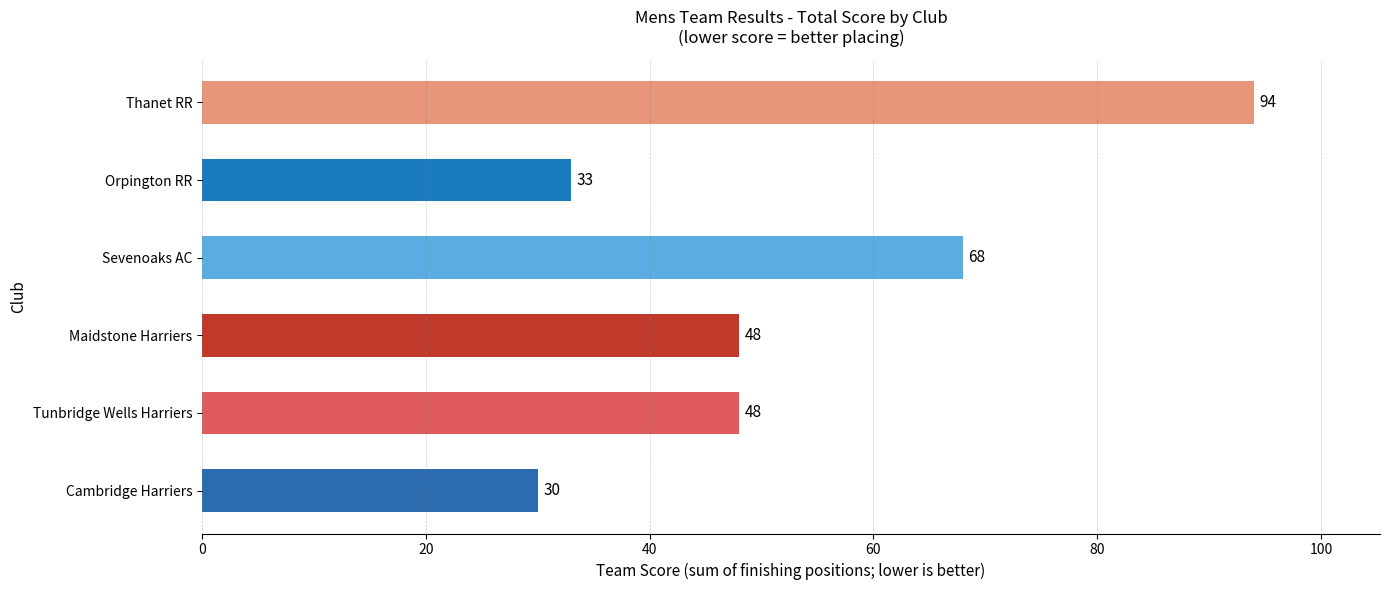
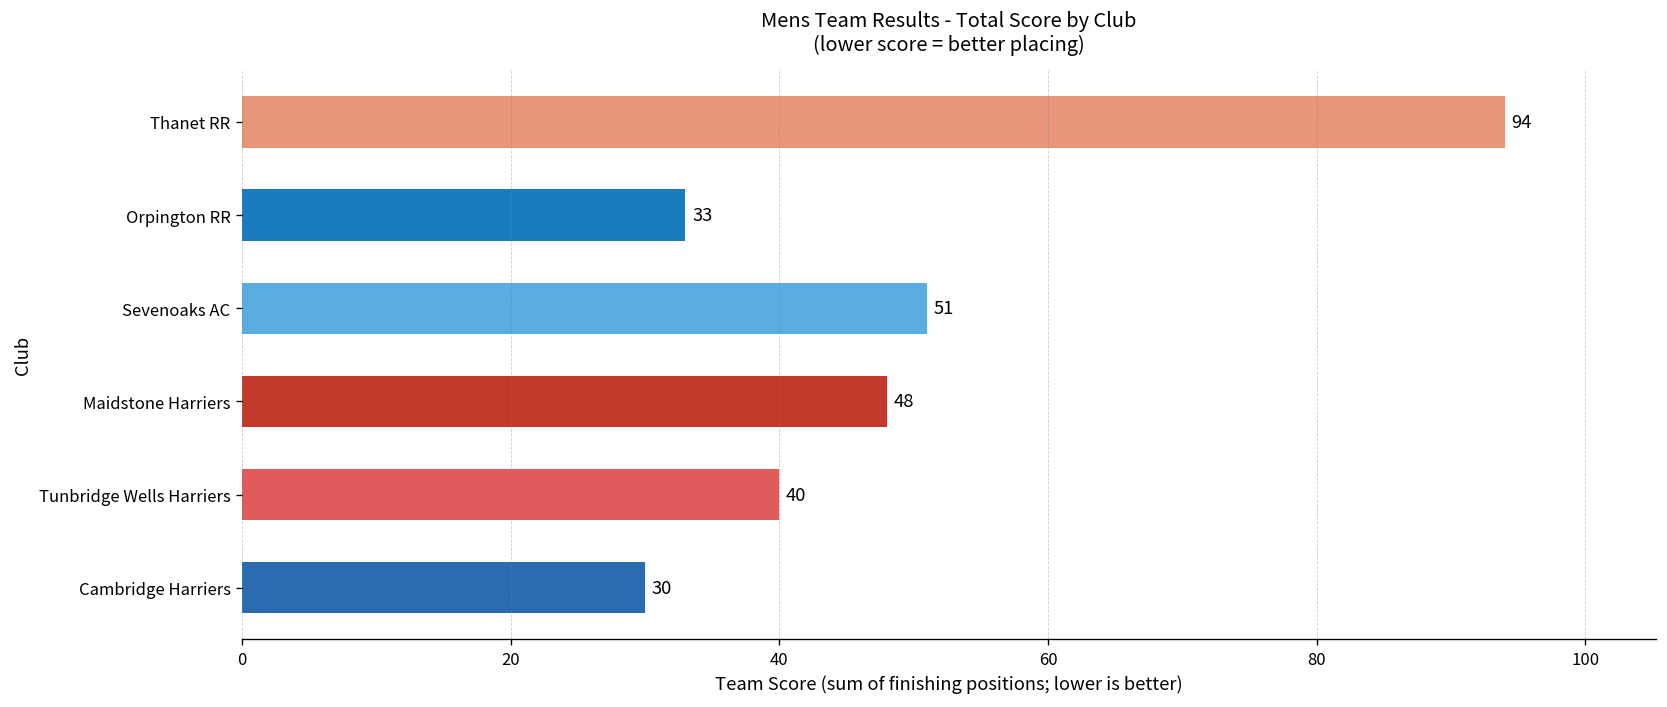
  {
    "Thanet RR": 94,
    "Orpington RR": 33,
-   "Sevenoaks AC": 68,
+   "Sevenoaks AC": 51,
    "Maidstone Harriers": 48,
-   "Tunbridge Wells Harriers": 48,
+   "Tunbridge Wells Harriers": 40,
    "Cambridge Harriers": 30
  }
